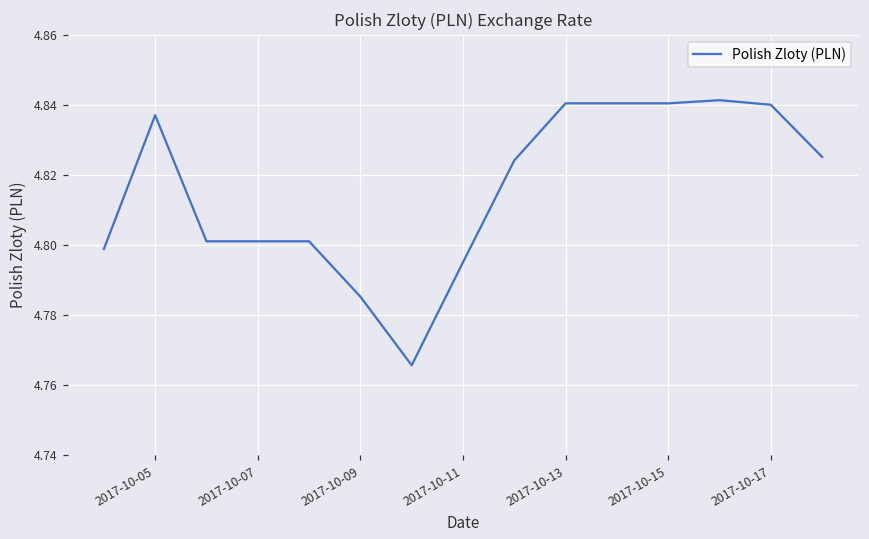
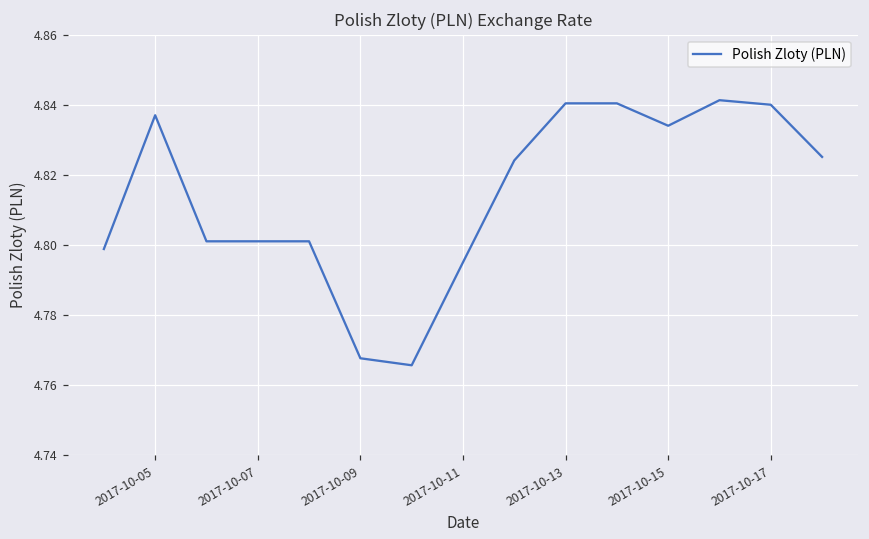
  {
    "2017-10-05": 4.837,
    "2017-10-07": 4.801,
-   "2017-10-09": 4.785,
+   "2017-10-09": 4.768,
    "2017-10-11": 4.795,
    "2017-10-13": 4.840,
-   "2017-10-15": 4.840,
+   "2017-10-15": 4.834,
    "2017-10-17": 4.840
  }
